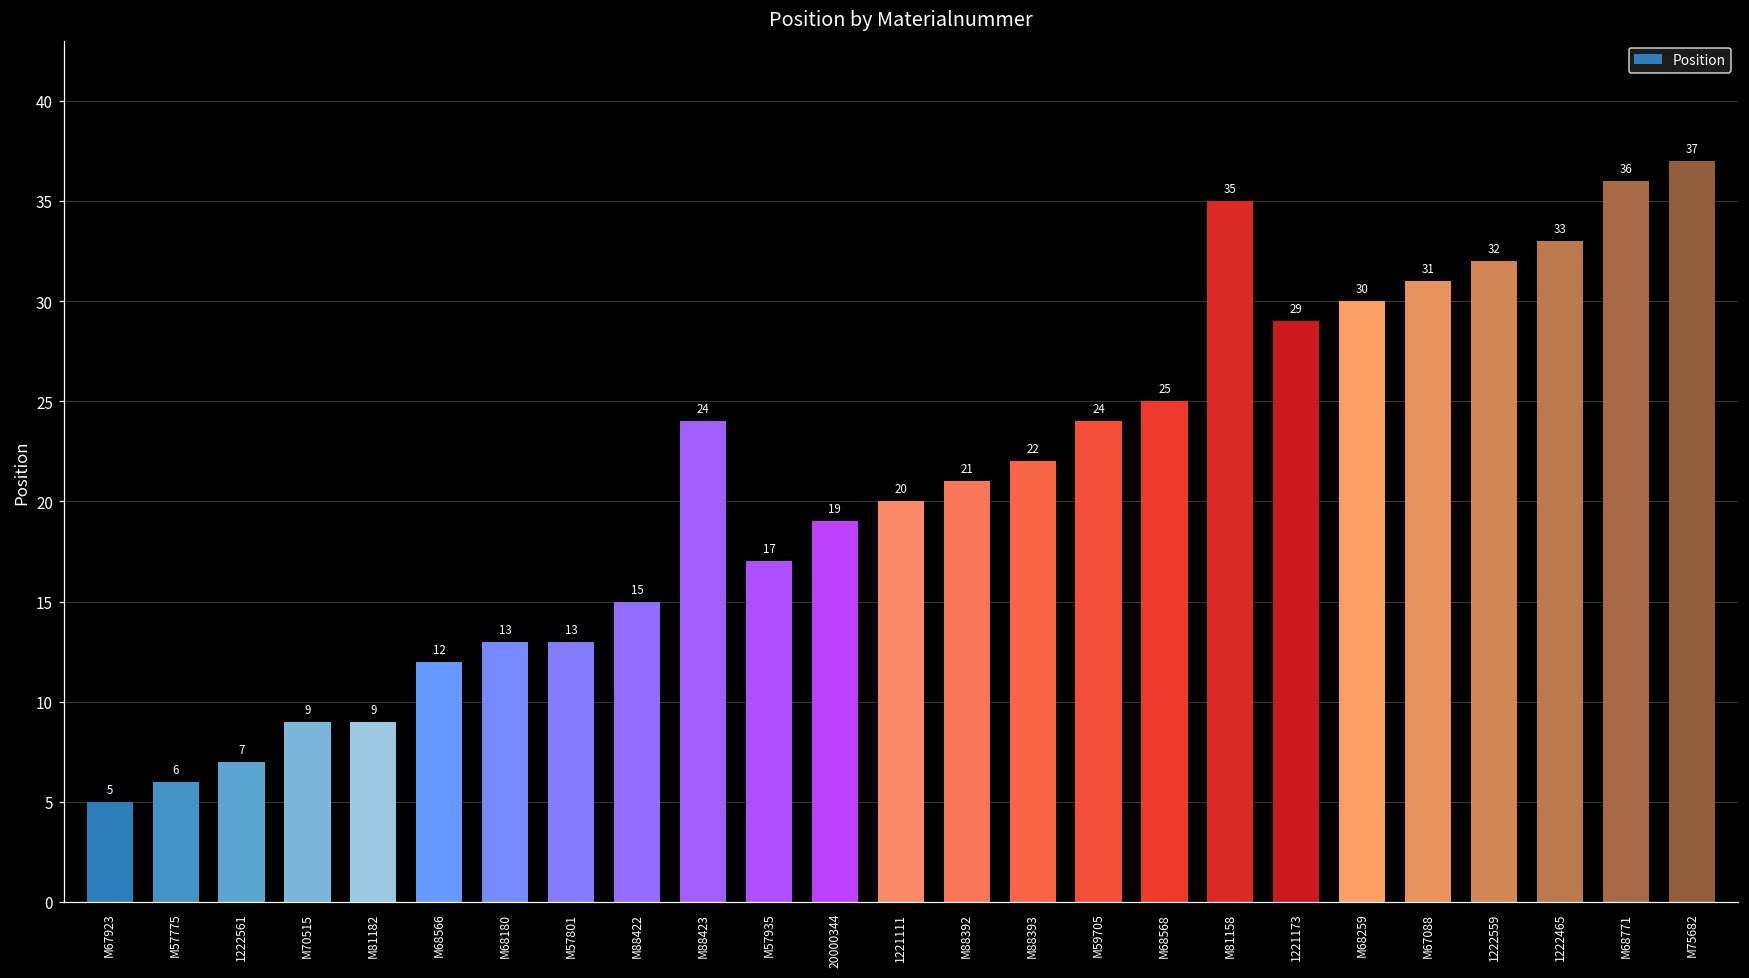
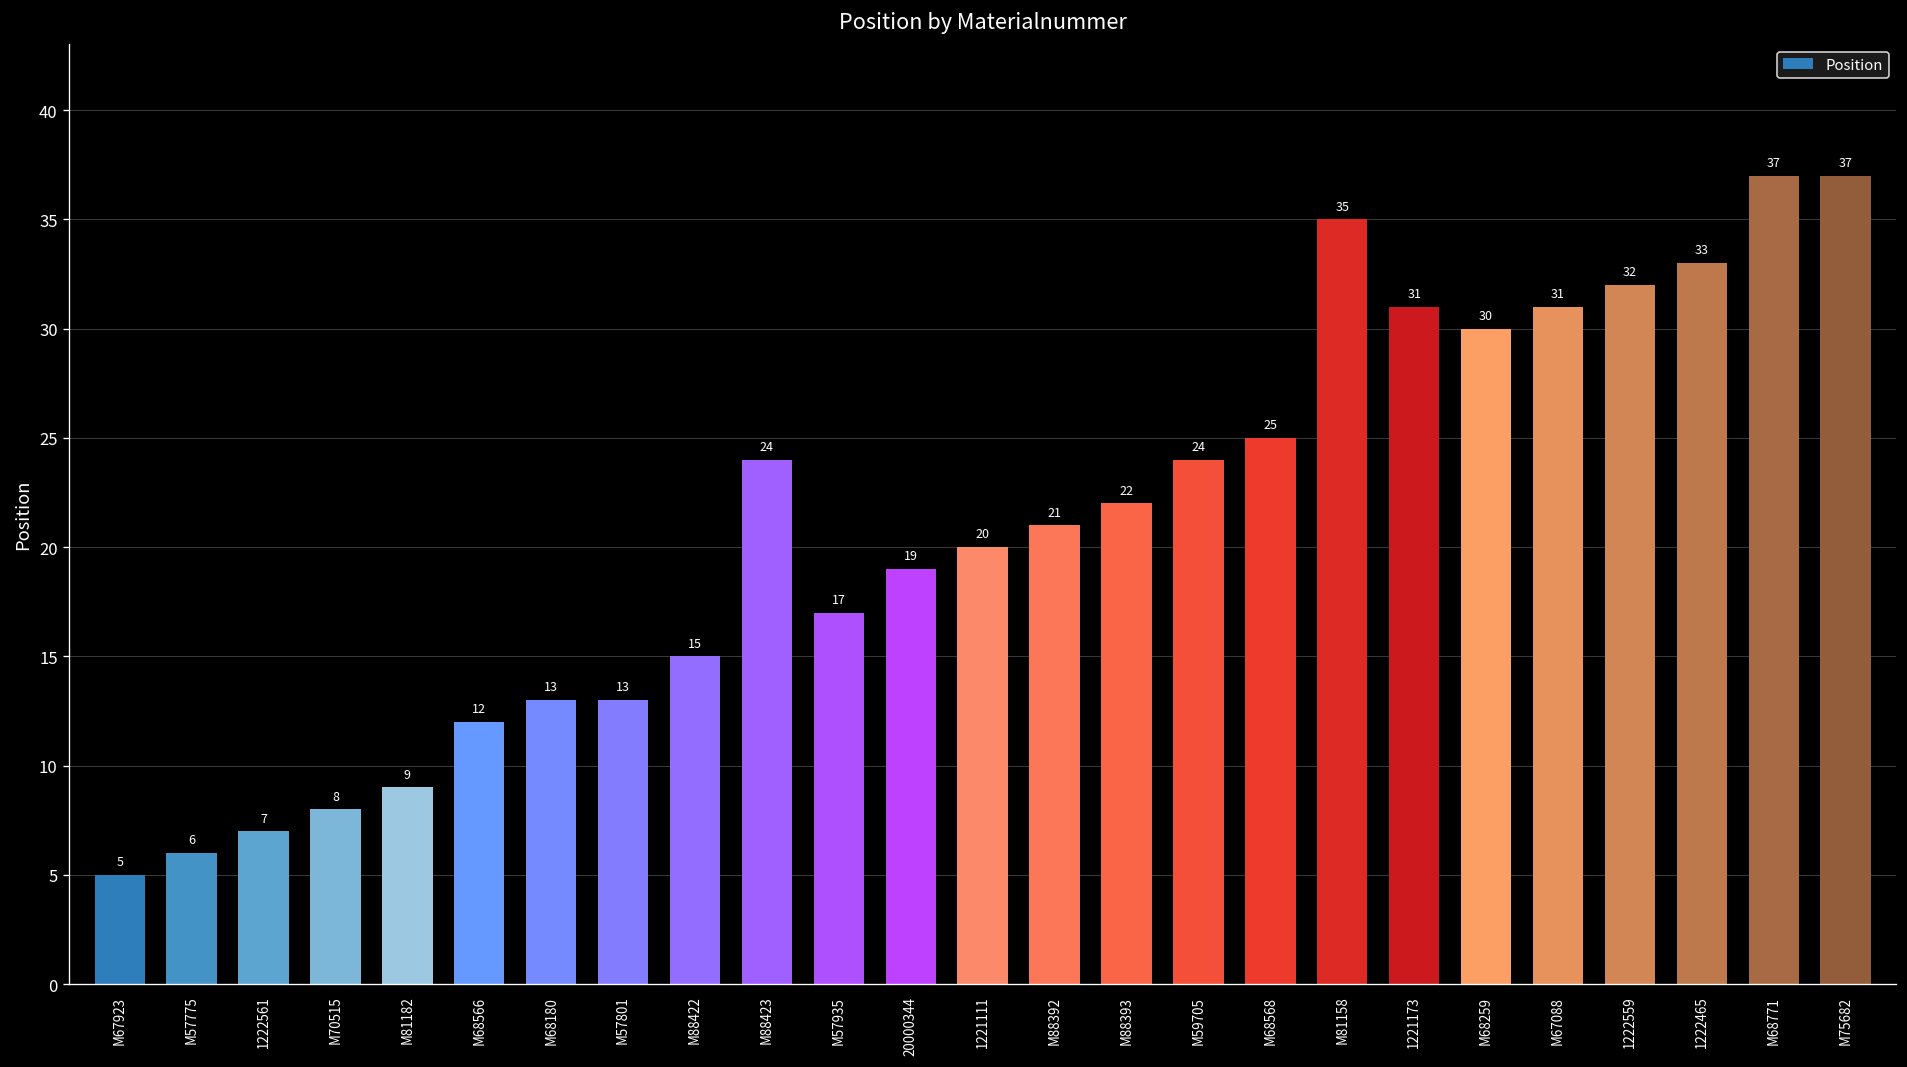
  {
    "M67923": 5,
    "M57775": 6,
    "1222561": 7,
-   "M70515": 9,
+   "M70515": 8,
    "M81182": 9,
    "M68566": 12,
    "M68180": 13,
    "M57801": 13,
    "M88422": 15,
    "M88423": 24,
    "M57935": 17,
    "20000344": 19,
    "1221111": 20,
    "M88392": 21,
    "M88393": 22,
    "M59705": 24,
    "M68568": 25,
    "M81158": 35,
-   "1221173": 29,
+   "1221173": 31,
    "M68259": 30,
    "M67088": 31,
    "1222559": 32,
    "1222465": 33,
-   "M68771": 36,
+   "M68771": 37,
    "M75682": 37
  }
